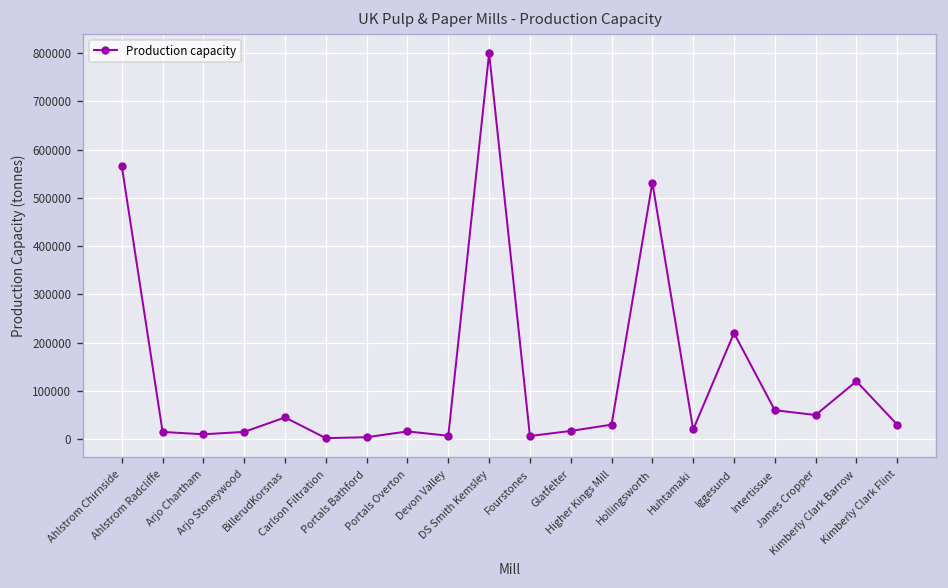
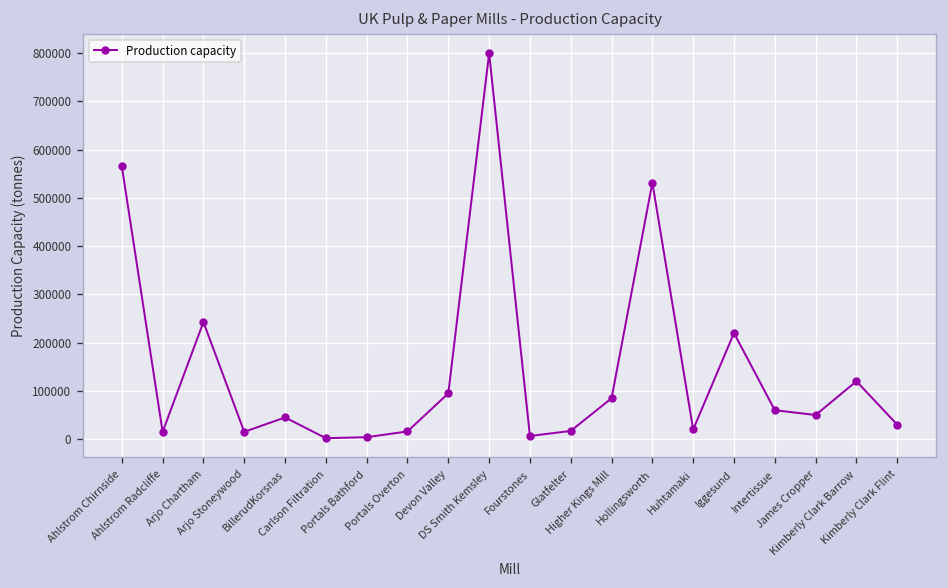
  {
    "Ahlstrom Chirnside": 570000,
    "Ahlstrom Radcliffe": 20000,
-   "Arjo Chartham": 10000,
+   "Arjo Chartham": 240000,
    "Arjo Stoneywood": 20000,
    "BillerudKorsnas": 50000,
    "Carlson Filtration": 0,
    "Portals Bathford": 0,
    "Portals Overton": 20000,
-   "Devon Valley": 10000,
+   "Devon Valley": 90000,
    "DS Smith Kemsley": 800000,
    "Fourstones": 10000,
    "Glatfelter": 20000,
-   "Higher Kings Mill": 30000,
+   "Higher Kings Mill": 80000,
    "Hollingsworth": 530000,
    "Huhtamaki": 20000,
    "Iggesund": 220000,
    "Intertissue": 60000,
    "James Cropper": 50000,
    "Kimberly Clark Barrow": 120000,
    "Kimberly Clark Flint": 30000
  }
